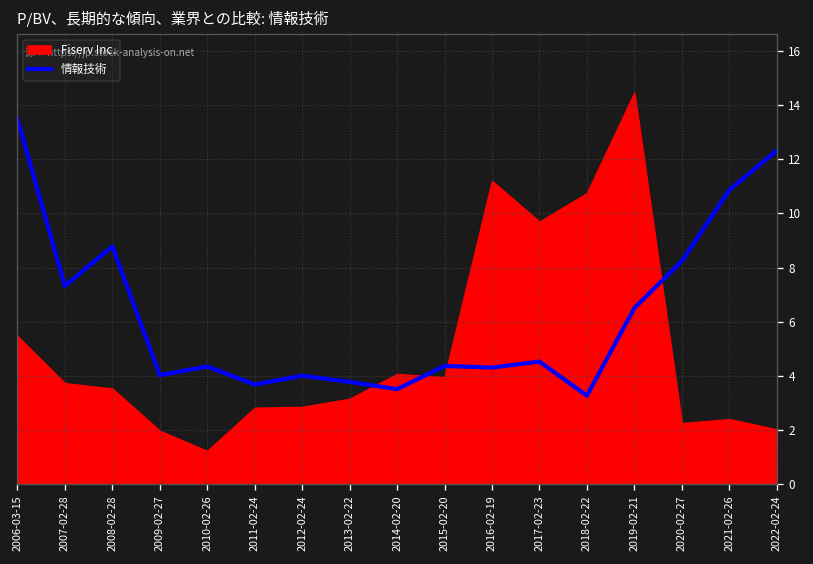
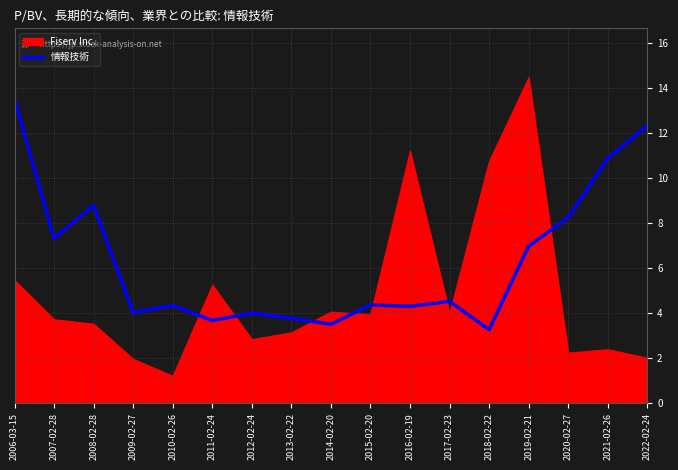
  {
    "情報技術": {
      "2006-03-15": 13.5,
      "2007-02-28": 7.3,
      "2008-02-28": 8.8,
      "2009-02-27": 4.0,
      "2010-02-26": 4.3,
      "2011-02-24": 3.7,
      "2012-02-24": 4.0,
      "2013-02-22": 3.8,
      "2014-02-20": 3.5,
      "2015-02-20": 4.4,
      "2016-02-19": 4.3,
      "2017-02-23": 4.5,
      "2018-02-22": 3.3,
-     "2019-02-21": 6.5,
+     "2019-02-21": 7.0,
      "2020-02-27": 8.2,
      "2021-02-26": 10.9,
      "2022-02-24": 12.3
    },
    "Fiserv Inc.": {
      "2006-03-15": 5.5,
      "2007-02-28": 3.7,
      "2008-02-28": 3.5,
      "2009-02-27": 2.0,
      "2010-02-26": 1.2,
-     "2011-02-24": 2.8,
+     "2011-02-24": 5.3,
      "2012-02-24": 2.8,
      "2013-02-22": 3.1,
      "2014-02-20": 4.1,
      "2015-02-20": 3.9,
      "2016-02-19": 11.2,
-     "2017-02-23": 9.7,
+     "2017-02-23": 4.0,
      "2018-02-22": 10.8,
      "2019-02-21": 14.5,
      "2020-02-27": 2.2,
      "2021-02-26": 2.4,
      "2022-02-24": 2.0
    }
  }
